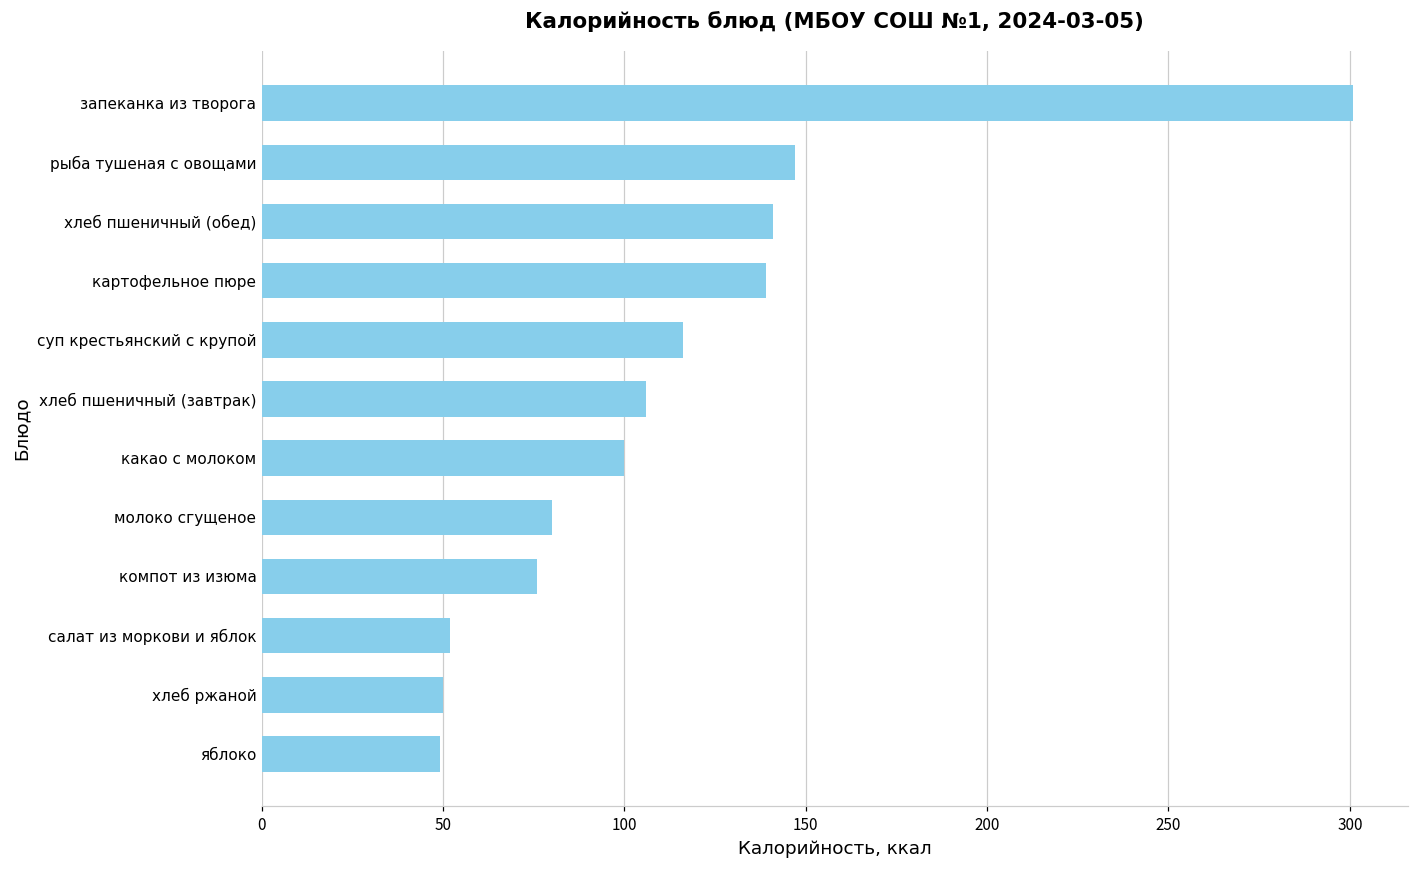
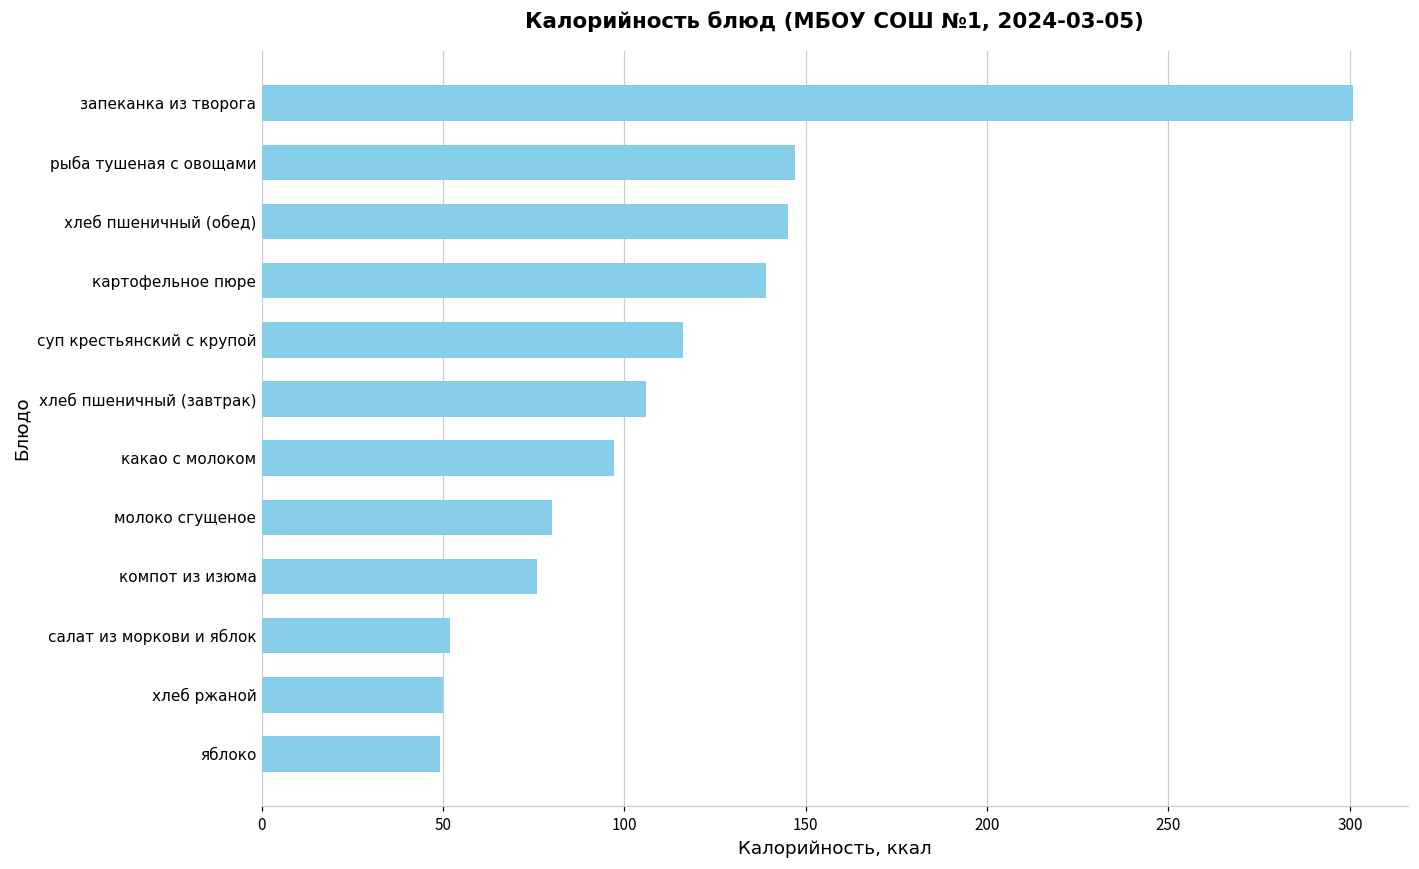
  {
    "запеканка из творога": 301,
    "рыба тушеная с овощами": 147,
-   "хлеб пшеничный (обед)": 141,
+   "хлеб пшеничный (обед)": 145,
    "картофельное пюре": 139,
    "суп крестьянский с крупой": 116,
    "хлеб пшеничный (завтрак)": 106,
-   "какао с молоком": 100,
+   "какао с молоком": 97,
    "молоко сгущеное": 80,
    "компот из изюма": 76,
    "салат из моркови и яблок": 52,
    "хлеб ржаной": 50,
    "яблоко": 49
  }
